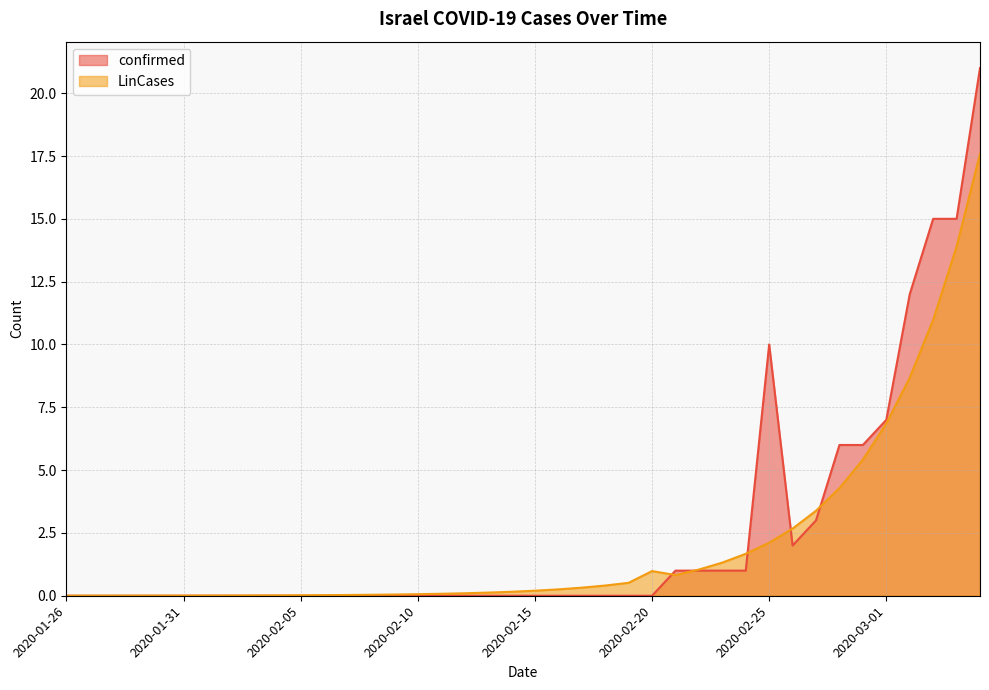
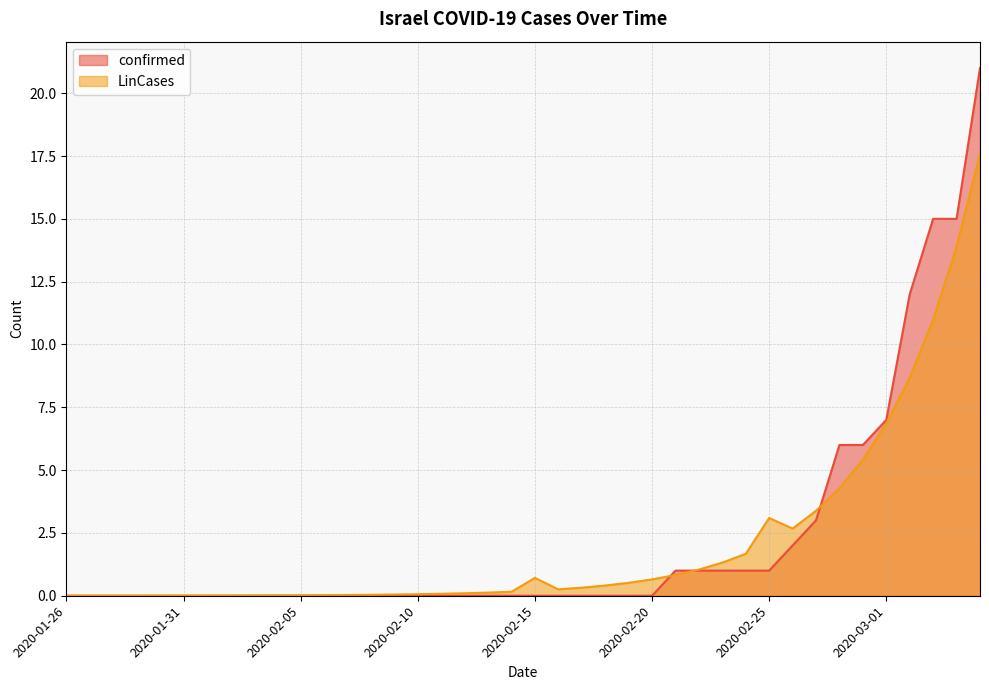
  {
    "confirmed": {
      "2020-02-15": 0,
      "2020-02-20": 0,
-     "2020-02-25": 10,
+     "2020-02-25": 1,
      "2020-03-01": 7
    },
    "LinCases": {
-     "2020-02-15": 0.2,
-     "2020-02-20": 1.0,
-     "2020-02-25": 2.1,
+     "2020-02-15": 0.7,
+     "2020-02-20": 0.7,
+     "2020-02-25": 3.1,
      "2020-03-01": 6.9
    }
  }
